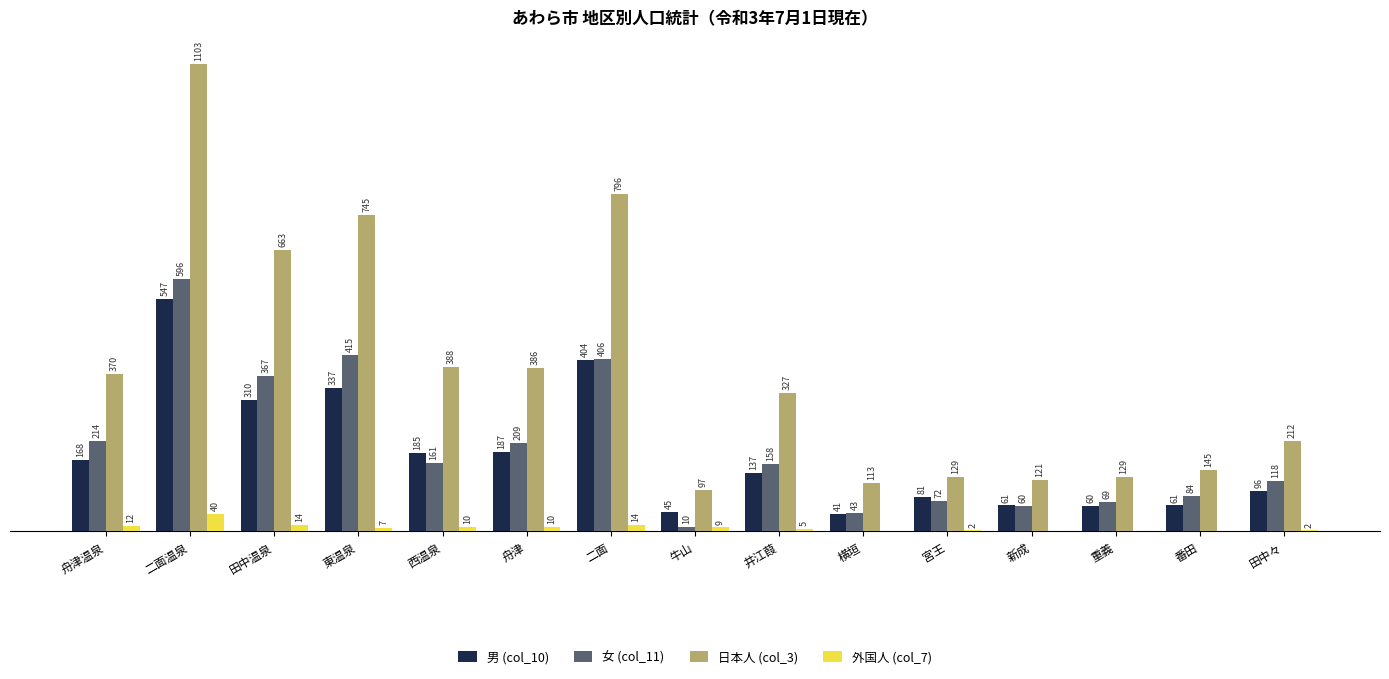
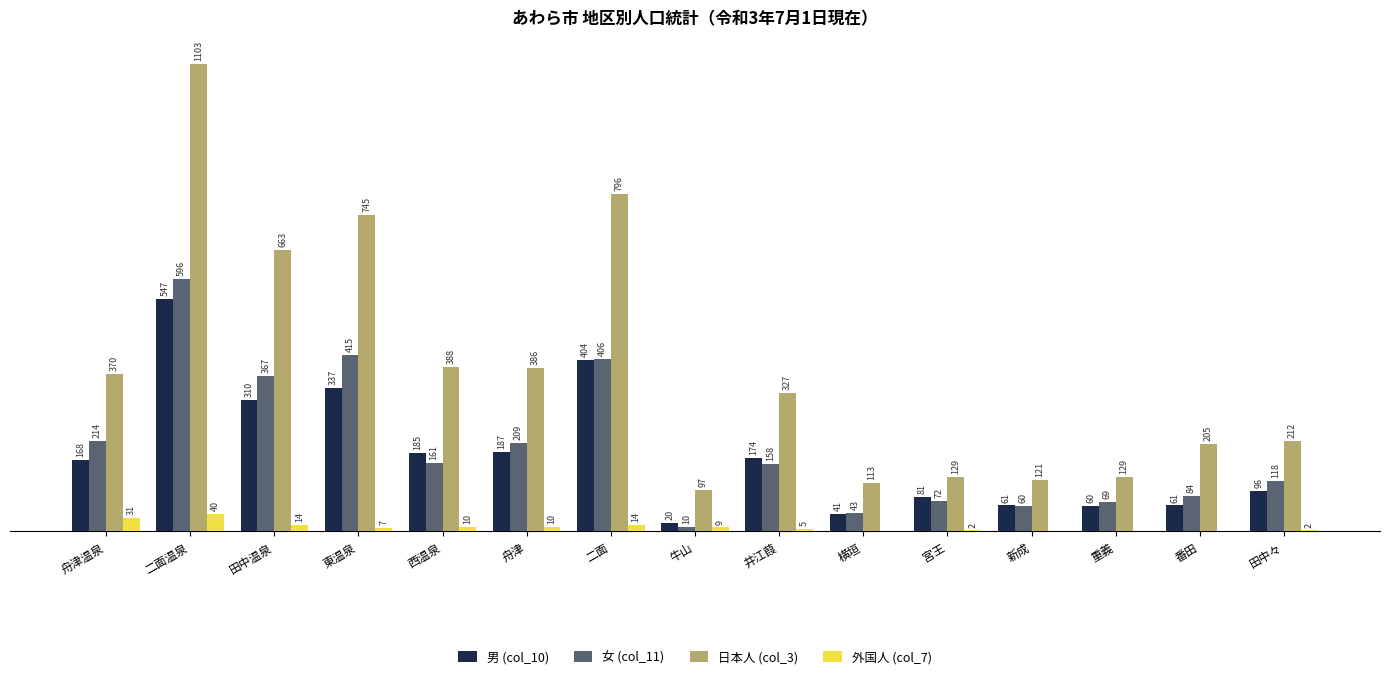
  {
    "男 (col_10)": {
      "舟津温泉": 168,
      "二面温泉": 547,
      "田中温泉": 310,
      "東温泉": 337,
      "西温泉": 185,
      "舟津": 187,
      "二面": 404,
-     "牛山": 45,
-     "井江葭": 137,
+     "牛山": 20,
+     "井江葭": 174,
      "横垣": 41,
      "宮王": 81,
      "新成": 61,
      "重義": 60,
      "番田": 61,
      "田中々": 96
    },
    "女 (col_11)": {
      "舟津温泉": 214,
      "二面温泉": 596,
      "田中温泉": 367,
      "東温泉": 415,
      "西温泉": 161,
      "舟津": 209,
      "二面": 406,
      "牛山": 10,
      "井江葭": 158,
      "横垣": 43,
      "宮王": 72,
      "新成": 60,
      "重義": 69,
      "番田": 84,
      "田中々": 118
    },
    "日本人 (col_3)": {
      "舟津温泉": 370,
      "二面温泉": 1103,
      "田中温泉": 663,
      "東温泉": 745,
      "西温泉": 388,
      "舟津": 386,
      "二面": 796,
      "牛山": 97,
      "井江葭": 327,
      "横垣": 113,
      "宮王": 129,
      "新成": 121,
      "重義": 129,
-     "番田": 145,
+     "番田": 205,
      "田中々": 212
    },
    "外国人 (col_7)": {
-     "舟津温泉": 12,
+     "舟津温泉": 31,
      "二面温泉": 40,
      "田中温泉": 14,
      "東温泉": 7,
      "西温泉": 10,
      "舟津": 10,
      "二面": 14,
      "牛山": 9,
      "井江葭": 5,
      "宮王": 2,
      "田中々": 2
    }
  }
